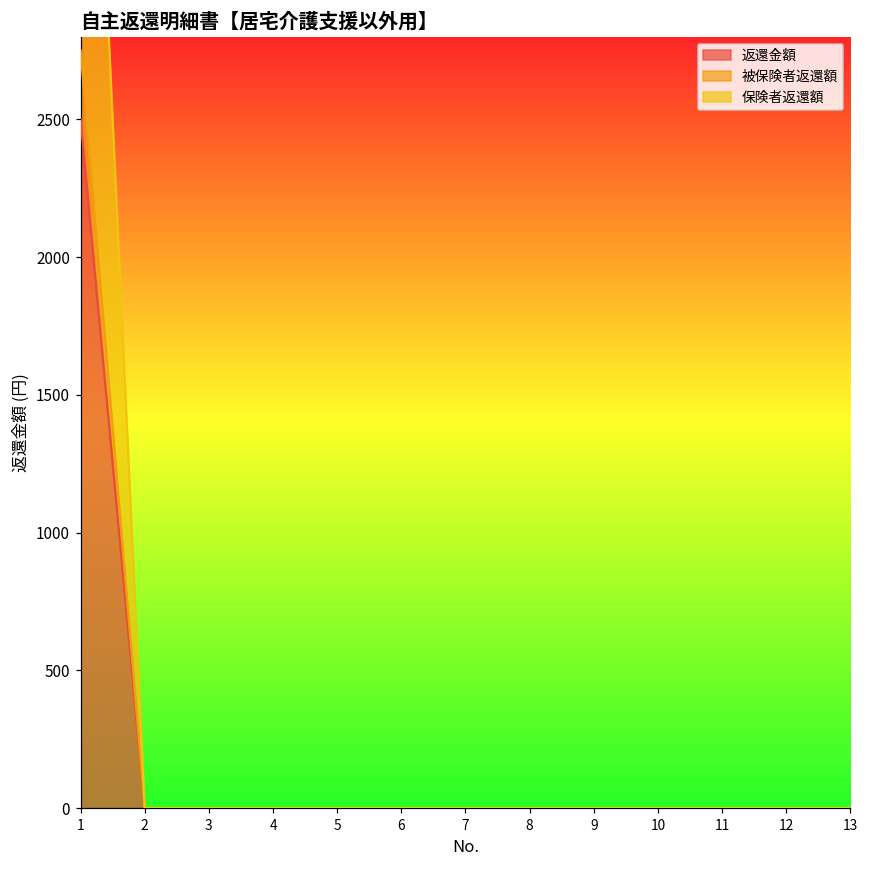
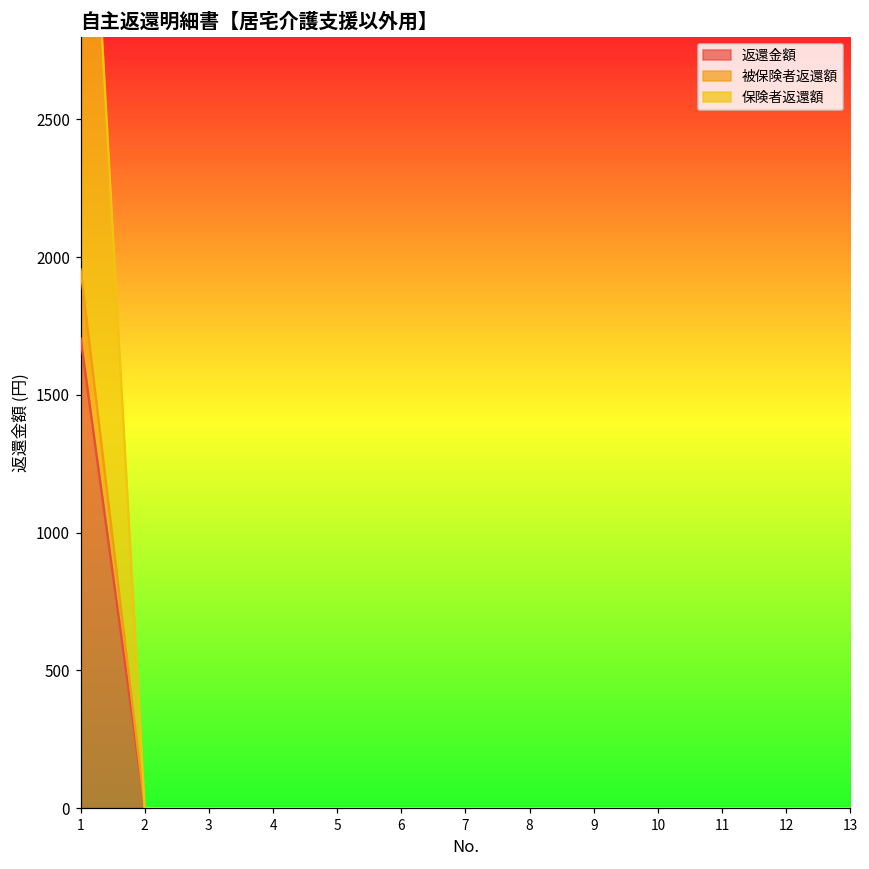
  {
    "返還金額": {
-     "1": 2500
+     "1": 1710
    }
  }
